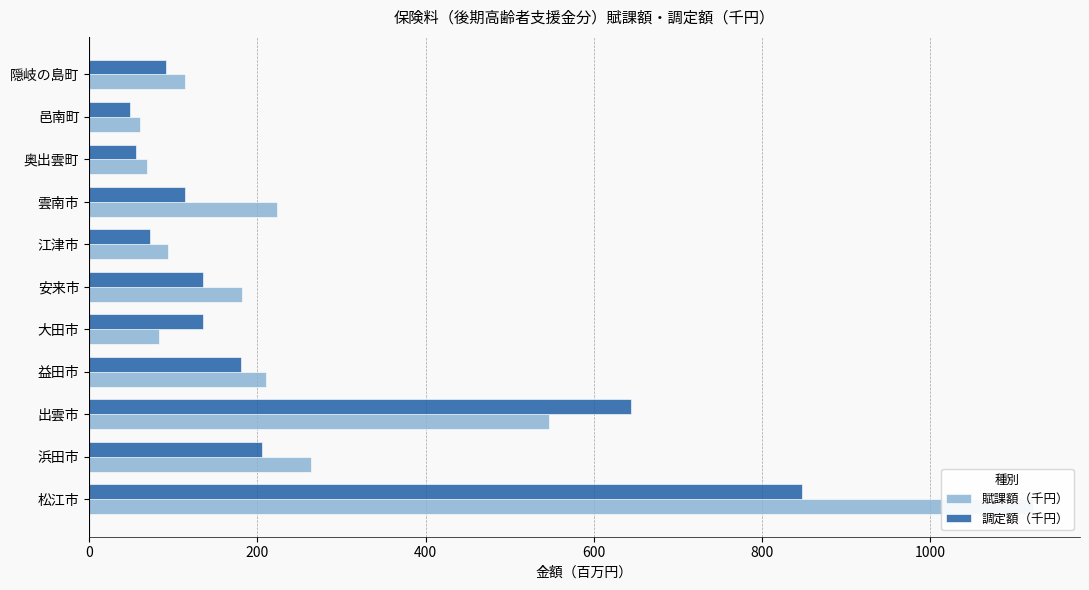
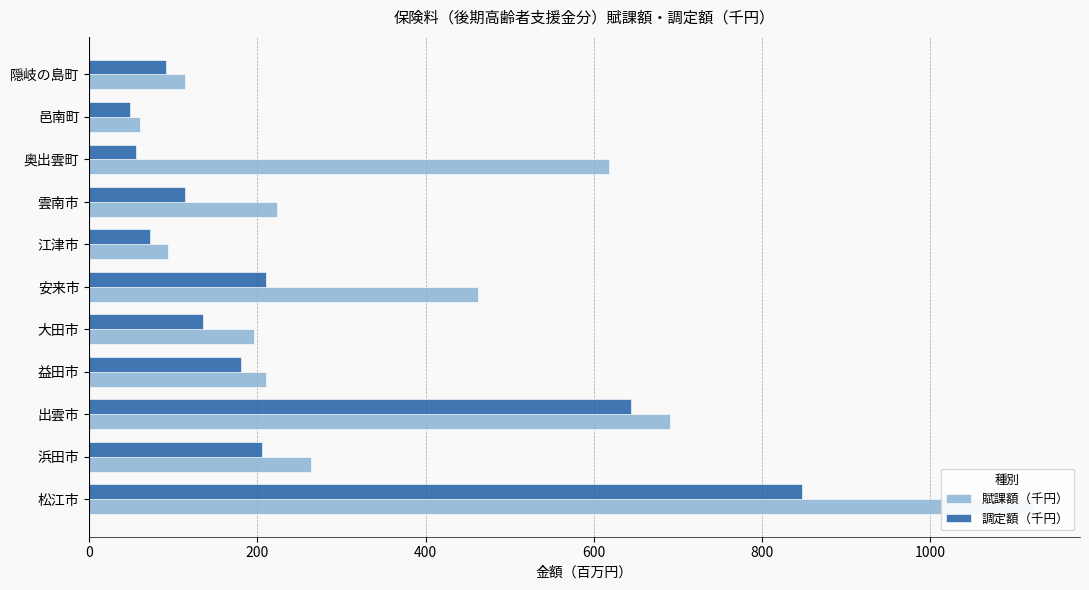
  {
    "賦課額（千円）": {
      "隠岐の島町": 110,
      "邑南町": 60,
-     "奥出雲町": 70,
+     "奥出雲町": 620,
      "雲南市": 220,
      "江津市": 90,
-     "安来市": 180,
-     "大田市": 80,
+     "安来市": 460,
+     "大田市": 200,
      "益田市": 210,
-     "出雲市": 550,
+     "出雲市": 690,
      "浜田市": 260
    },
    "調定額（千円）": {
      "隠岐の島町": 90,
      "邑南町": 50,
      "奥出雲町": 60,
      "雲南市": 110,
      "江津市": 70,
-     "安来市": 140,
+     "安来市": 210,
      "大田市": 140,
      "益田市": 180,
      "出雲市": 640,
      "浜田市": 210,
      "松江市": 850
    }
  }
